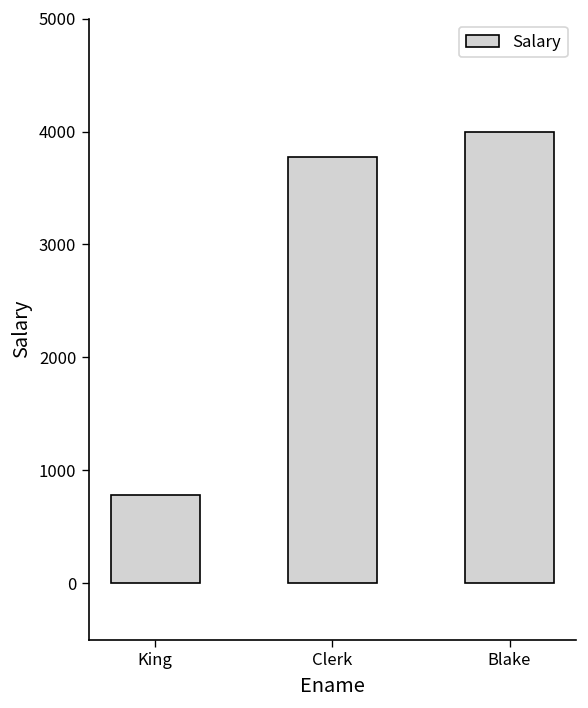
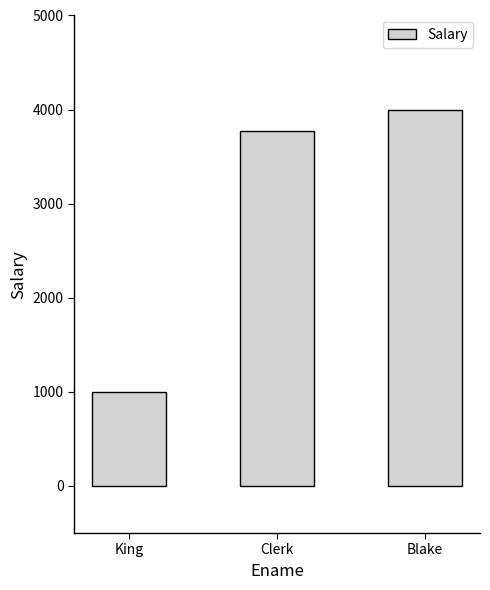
  {
-   "King": 800,
+   "King": 1000,
    "Clerk": 3800,
    "Blake": 4000
  }
